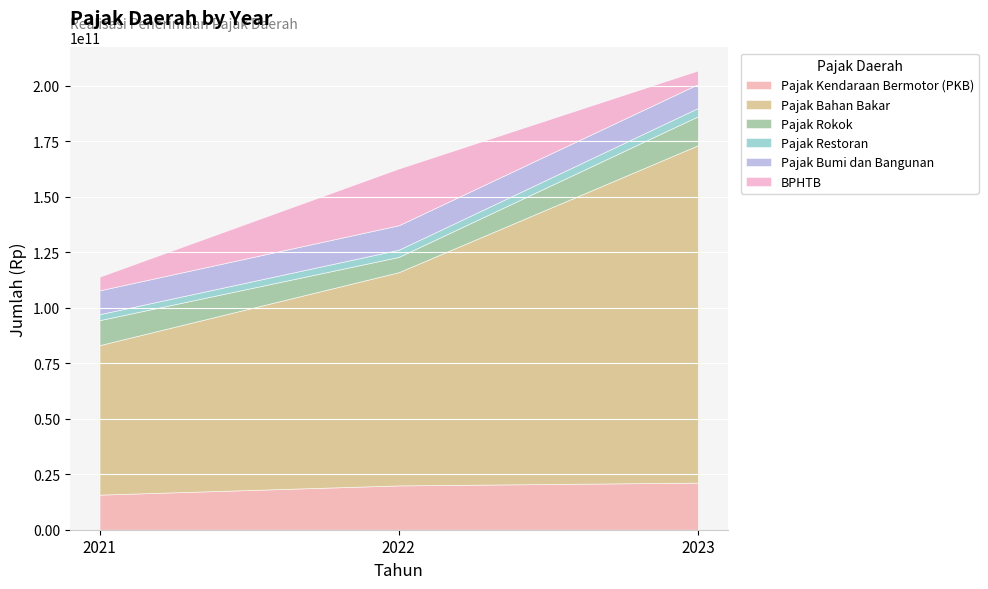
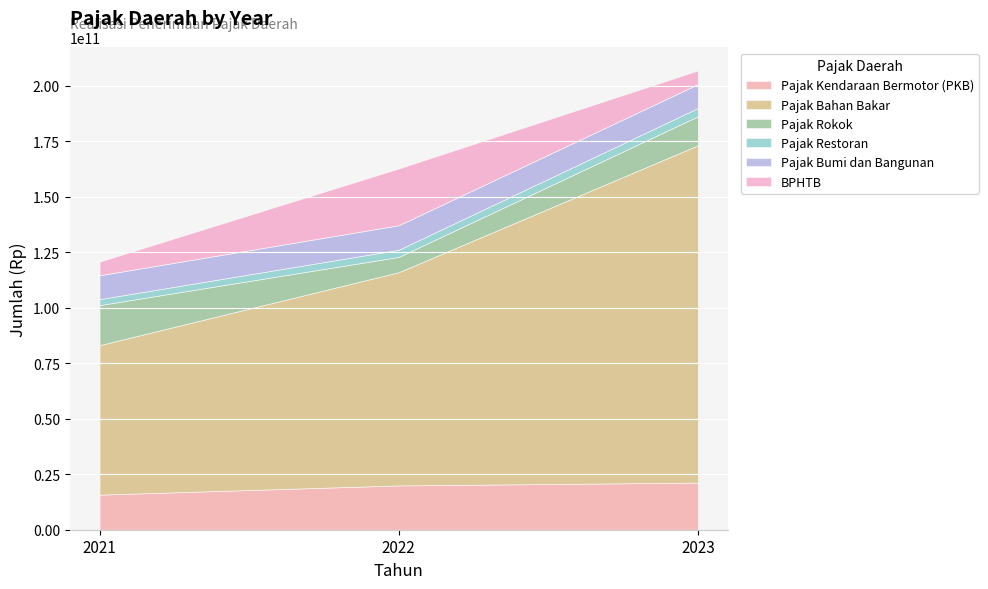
  {
    "Pajak Rokok": {
-     "2021": 11000000000,
+     "2021": 18000000000,
      "2022": 7000000000,
      "2023": 13000000000
    }
  }
